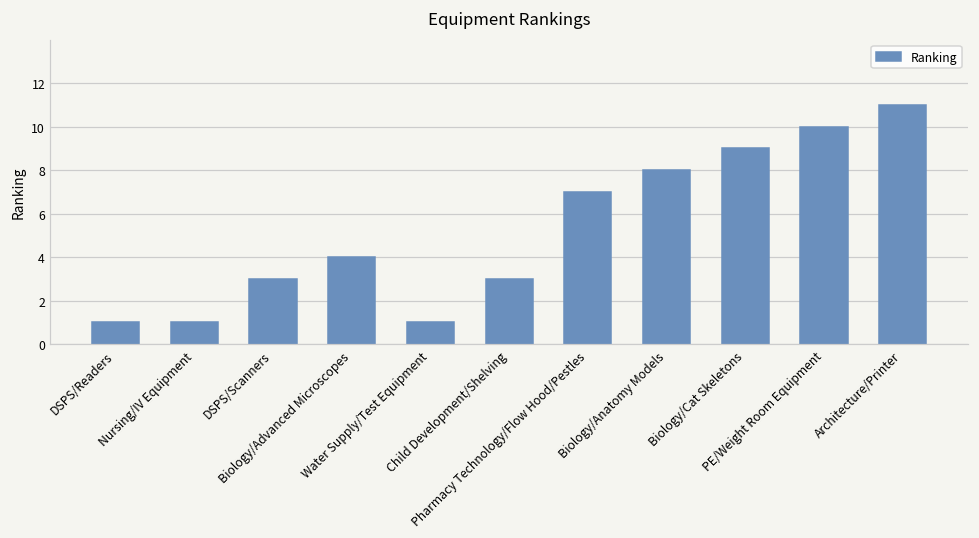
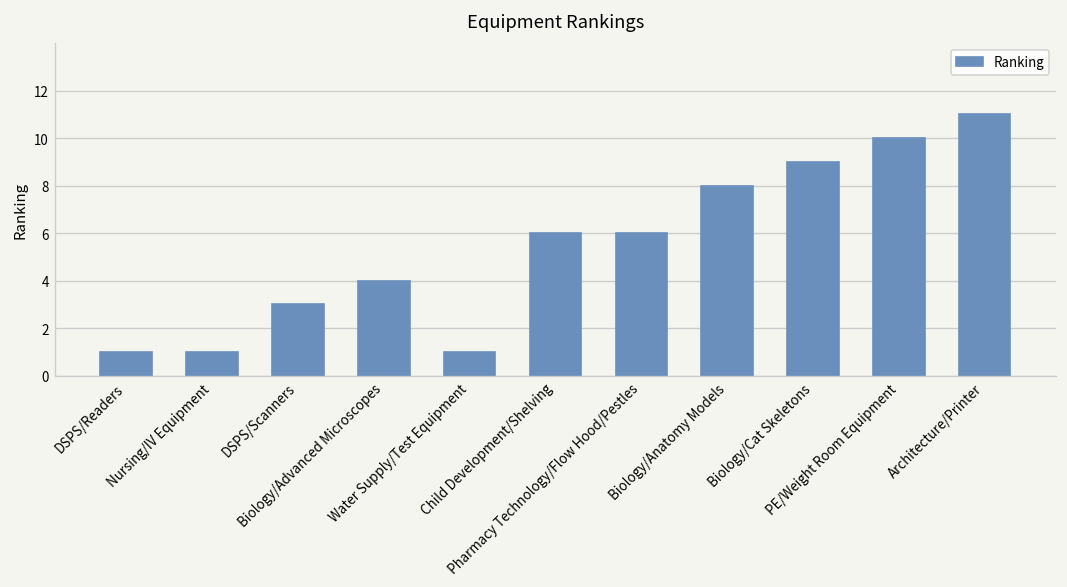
  {
    "DSPS/Readers": 1,
    "Nursing/IV Equipment": 1,
    "DSPS/Scanners": 3,
    "Biology/Advanced Microscopes": 4,
    "Water Supply/Test Equipment": 1,
-   "Child Development/Shelving": 3,
-   "Pharmacy Technology/Flow Hood/Pestles": 7,
+   "Child Development/Shelving": 6,
+   "Pharmacy Technology/Flow Hood/Pestles": 6,
    "Biology/Anatomy Models": 8,
    "Biology/Cat Skeletons": 9,
    "PE/Weight Room Equipment": 10,
    "Architecture/Printer": 11
  }
